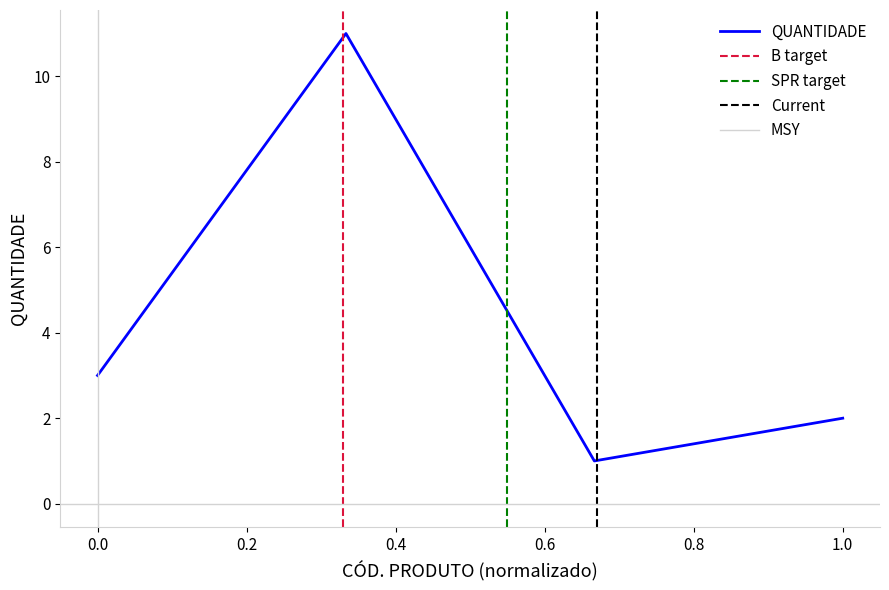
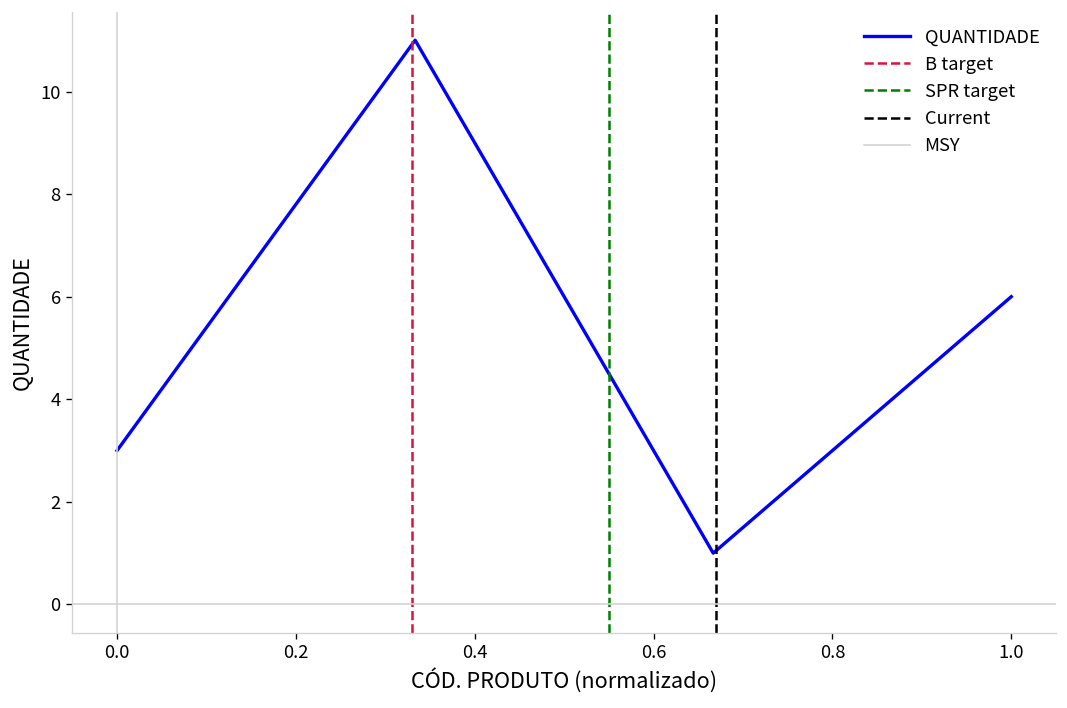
  {
    "0.0": 3,
-   "1.0": 2
+   "1.0": 6
  }
